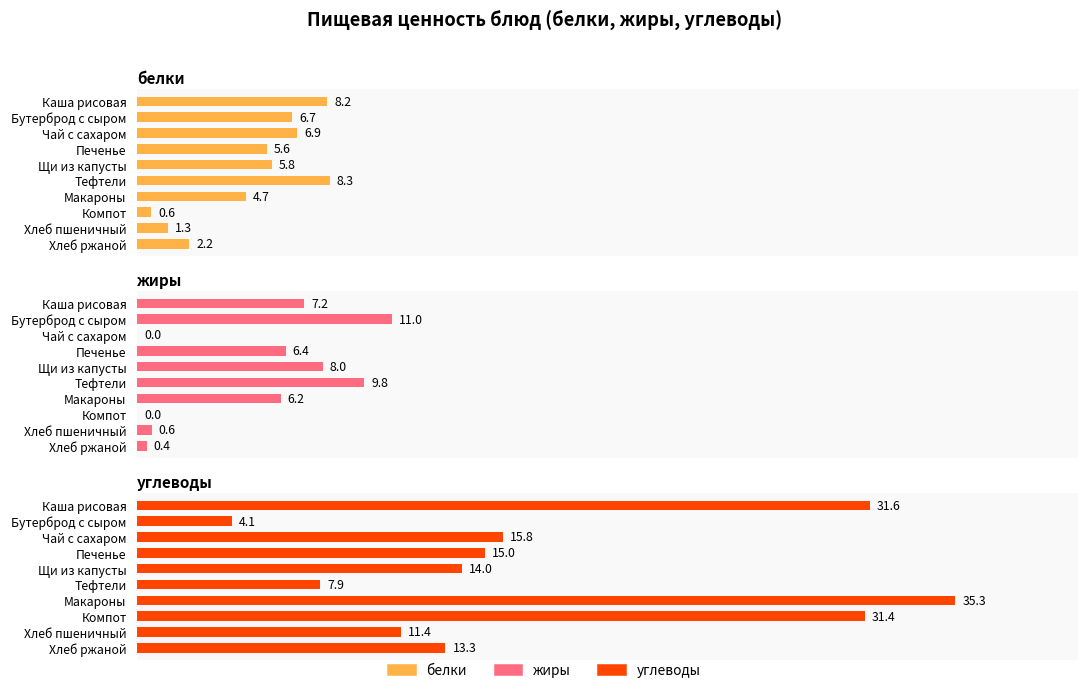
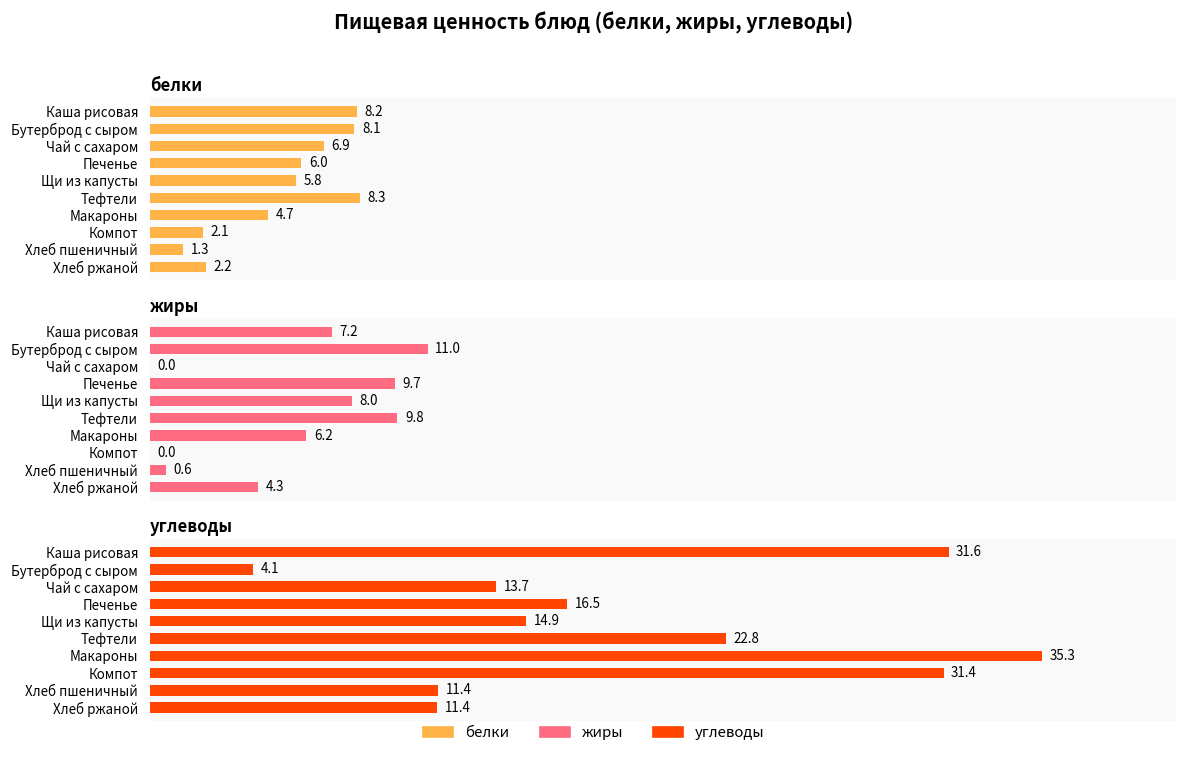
  {
    "белки": {
      "Каша рисовая": 8.2,
-     "Бутерброд с сыром": 6.7,
+     "Бутерброд с сыром": 8.1,
      "Чай с сахаром": 6.9,
-     "Печенье": 5.6,
+     "Печенье": 6.0,
      "Щи из капусты": 5.8,
      "Тефтели": 8.3,
      "Макароны": 4.7,
-     "Компот": 0.6,
+     "Компот": 2.1,
      "Хлеб пшеничный": 1.3,
      "Хлеб ржаной": 2.2
    },
    "жиры": {
      "Каша рисовая": 7.2,
      "Бутерброд с сыром": 11.0,
      "Чай с сахаром": 0.0,
-     "Печенье": 6.4,
+     "Печенье": 9.7,
      "Щи из капусты": 8.0,
      "Тефтели": 9.8,
      "Макароны": 6.2,
      "Компот": 0.0,
      "Хлеб пшеничный": 0.6,
-     "Хлеб ржаной": 0.4
+     "Хлеб ржаной": 4.3
    },
    "углеводы": {
      "Каша рисовая": 31.6,
      "Бутерброд с сыром": 4.1,
-     "Чай с сахаром": 15.8,
-     "Печенье": 15.0,
-     "Щи из капусты": 14.0,
-     "Тефтели": 7.9,
+     "Чай с сахаром": 13.7,
+     "Печенье": 16.5,
+     "Щи из капусты": 14.9,
+     "Тефтели": 22.8,
      "Макароны": 35.3,
      "Компот": 31.4,
      "Хлеб пшеничный": 11.4,
-     "Хлеб ржаной": 13.3
+     "Хлеб ржаной": 11.4
    }
  }
